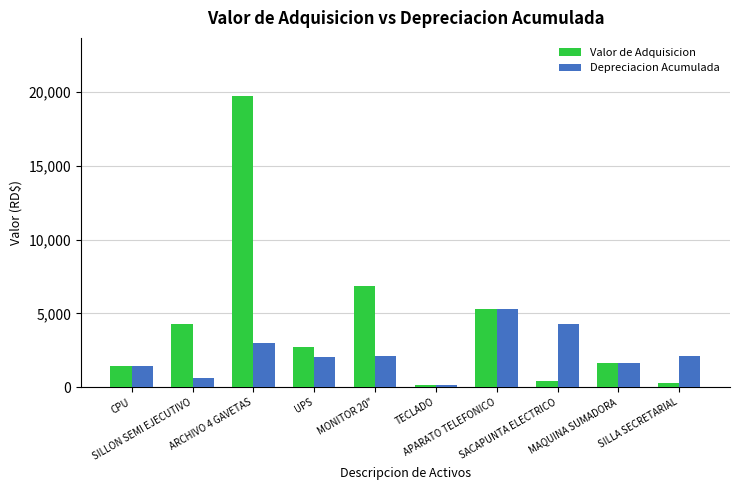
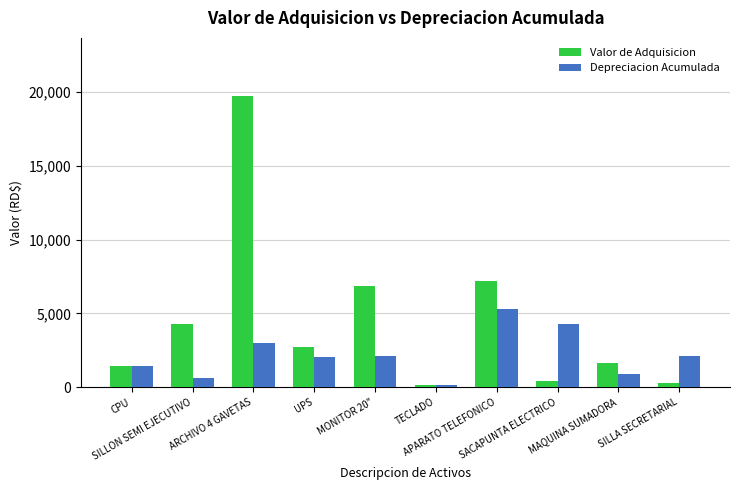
  {
    "Valor de Adquisicion": {
      "CPU": "1,400",
      "SILLON SEMI EJECUTIVO": "4,300",
      "ARCHIVO 4 GAVETAS": "19,700",
      "UPS": "2,700",
      "MONITOR 20\"": "6,900",
      "TECLADO": "200",
-     "APARATO TELEFONICO": "5,300",
+     "APARATO TELEFONICO": "7,200",
      "SACAPUNTA ELECTRICO": "400",
      "MAQUINA SUMADORA": "1,600",
      "SILLA SECRETARIAL": "300"
    },
    "Depreciacion Acumulada": {
      "CPU": "1,400",
      "SILLON SEMI EJECUTIVO": "600",
      "ARCHIVO 4 GAVETAS": "3,000",
      "UPS": "2,100",
      "MONITOR 20\"": "2,100",
      "TECLADO": "200",
      "APARATO TELEFONICO": "5,300",
      "SACAPUNTA ELECTRICO": "4,300",
-     "MAQUINA SUMADORA": "1,600",
+     "MAQUINA SUMADORA": "900",
      "SILLA SECRETARIAL": "2,100"
    }
  }
